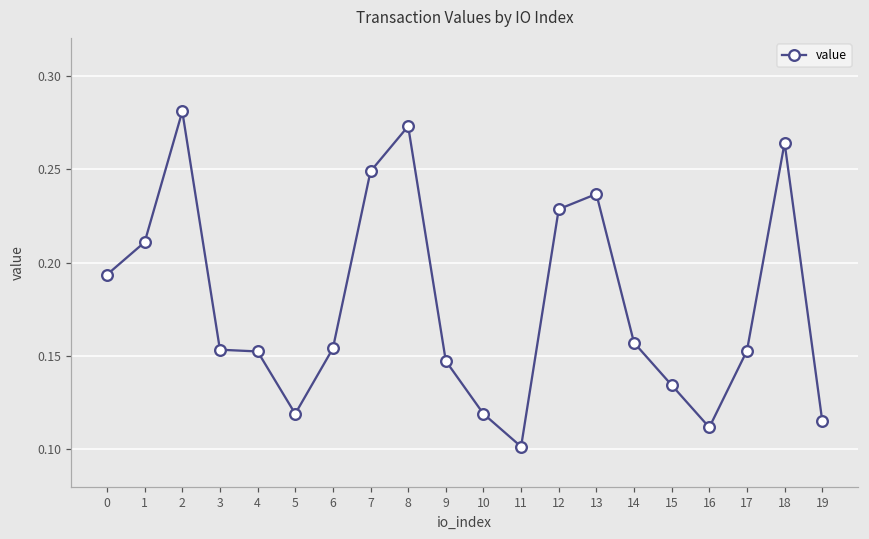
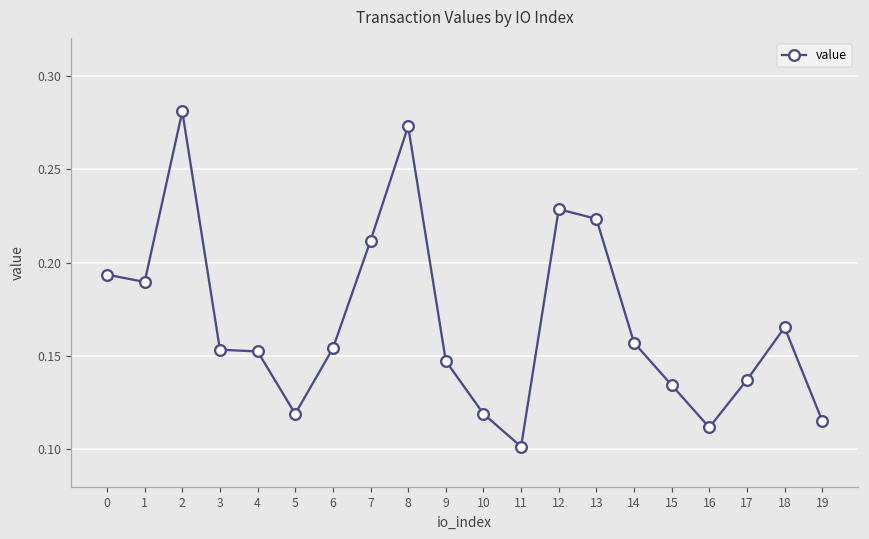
  {
    "0": 0.193,
-   "1": 0.211,
+   "1": 0.190,
    "2": 0.281,
    "3": 0.153,
    "4": 0.152,
    "5": 0.119,
    "6": 0.154,
-   "7": 0.249,
+   "7": 0.212,
    "8": 0.273,
    "9": 0.147,
    "10": 0.119,
    "11": 0.101,
    "12": 0.229,
-   "13": 0.237,
+   "13": 0.223,
    "14": 0.157,
    "15": 0.134,
    "16": 0.112,
-   "17": 0.153,
-   "18": 0.264,
+   "17": 0.137,
+   "18": 0.165,
    "19": 0.115
  }
